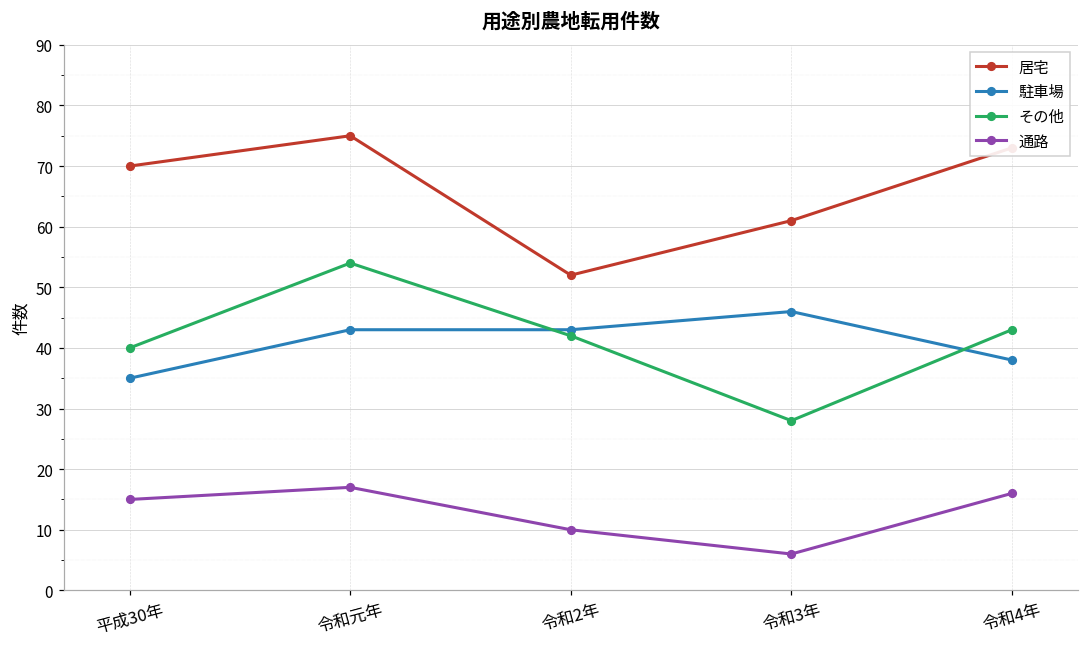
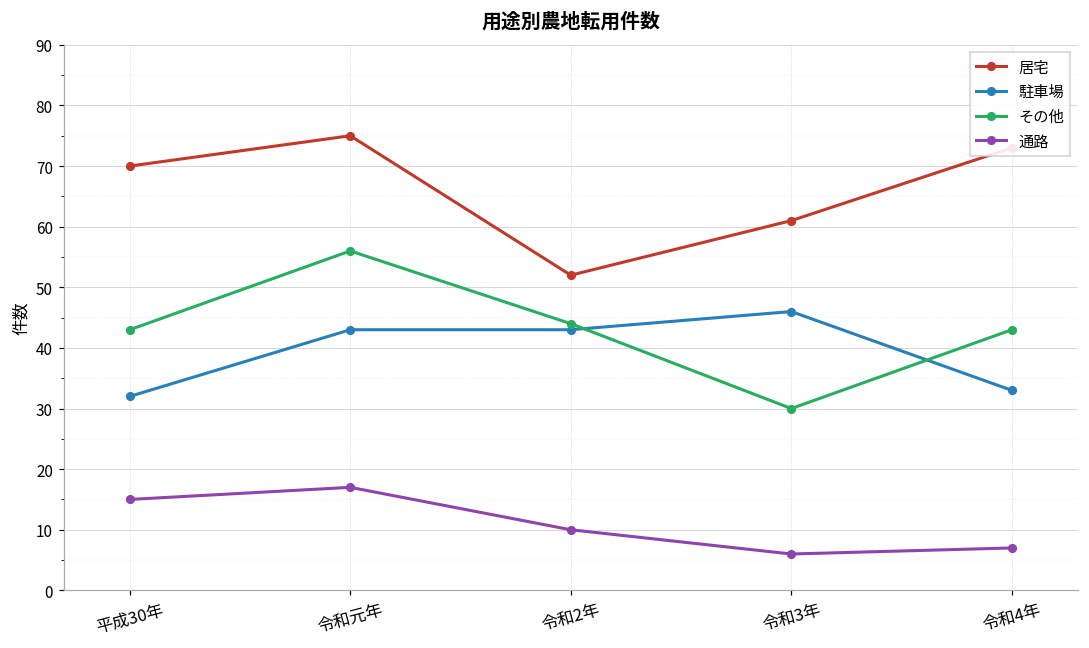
  {
    "居宅": {
      "平成30年": 70,
      "令和元年": 75,
      "令和2年": 52,
      "令和3年": 61
    },
    "駐車場": {
-     "平成30年": 35,
+     "平成30年": 32,
      "令和元年": 43,
      "令和2年": 43,
      "令和3年": 46,
-     "令和4年": 38
+     "令和4年": 33
    },
    "その他": {
-     "平成30年": 40,
-     "令和元年": 54,
-     "令和2年": 42,
-     "令和3年": 28,
+     "平成30年": 43,
+     "令和元年": 56,
+     "令和2年": 44,
+     "令和3年": 30,
      "令和4年": 43
    },
    "通路": {
      "平成30年": 15,
      "令和元年": 17,
      "令和2年": 10,
      "令和3年": 6,
-     "令和4年": 16
+     "令和4年": 7
    }
  }
